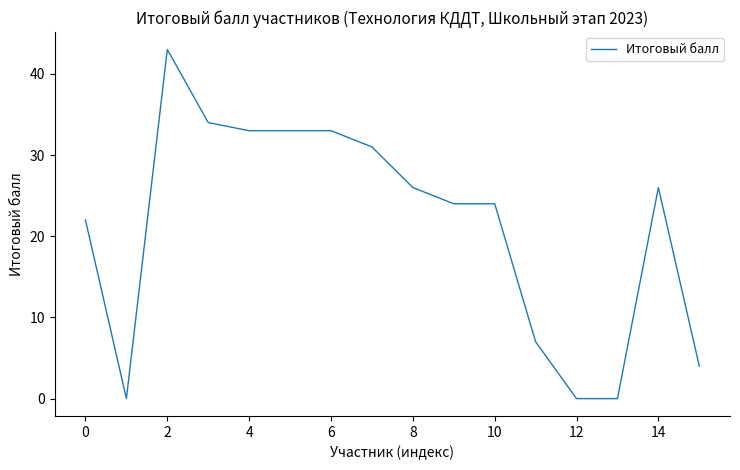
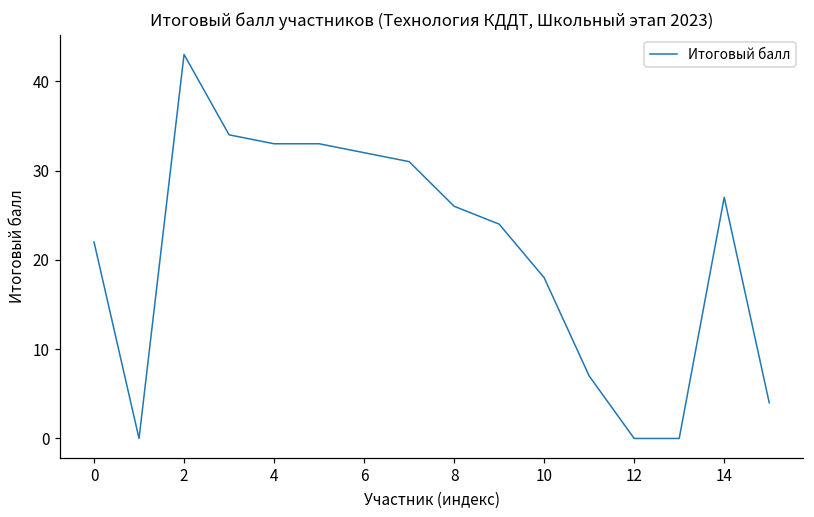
  {
    "0": 22,
    "2": 43,
    "4": 33,
-   "6": 33,
+   "6": 32,
    "8": 26,
-   "10": 24,
+   "10": 18,
    "12": 0,
-   "14": 26
+   "14": 27
  }
